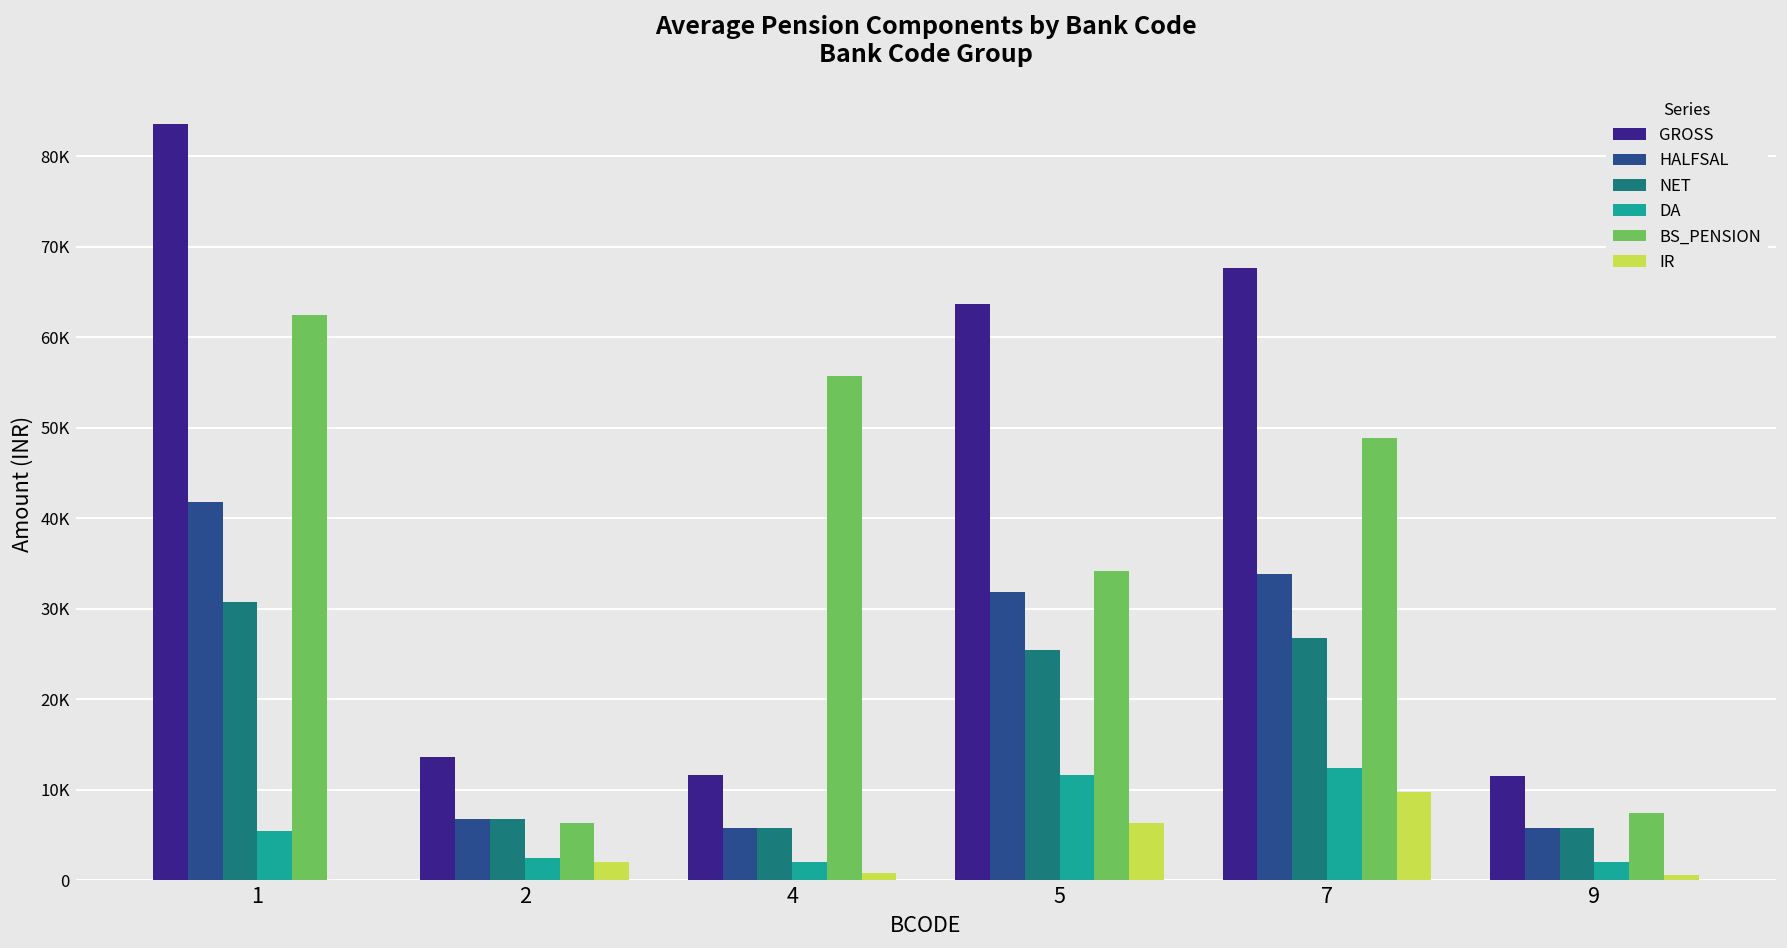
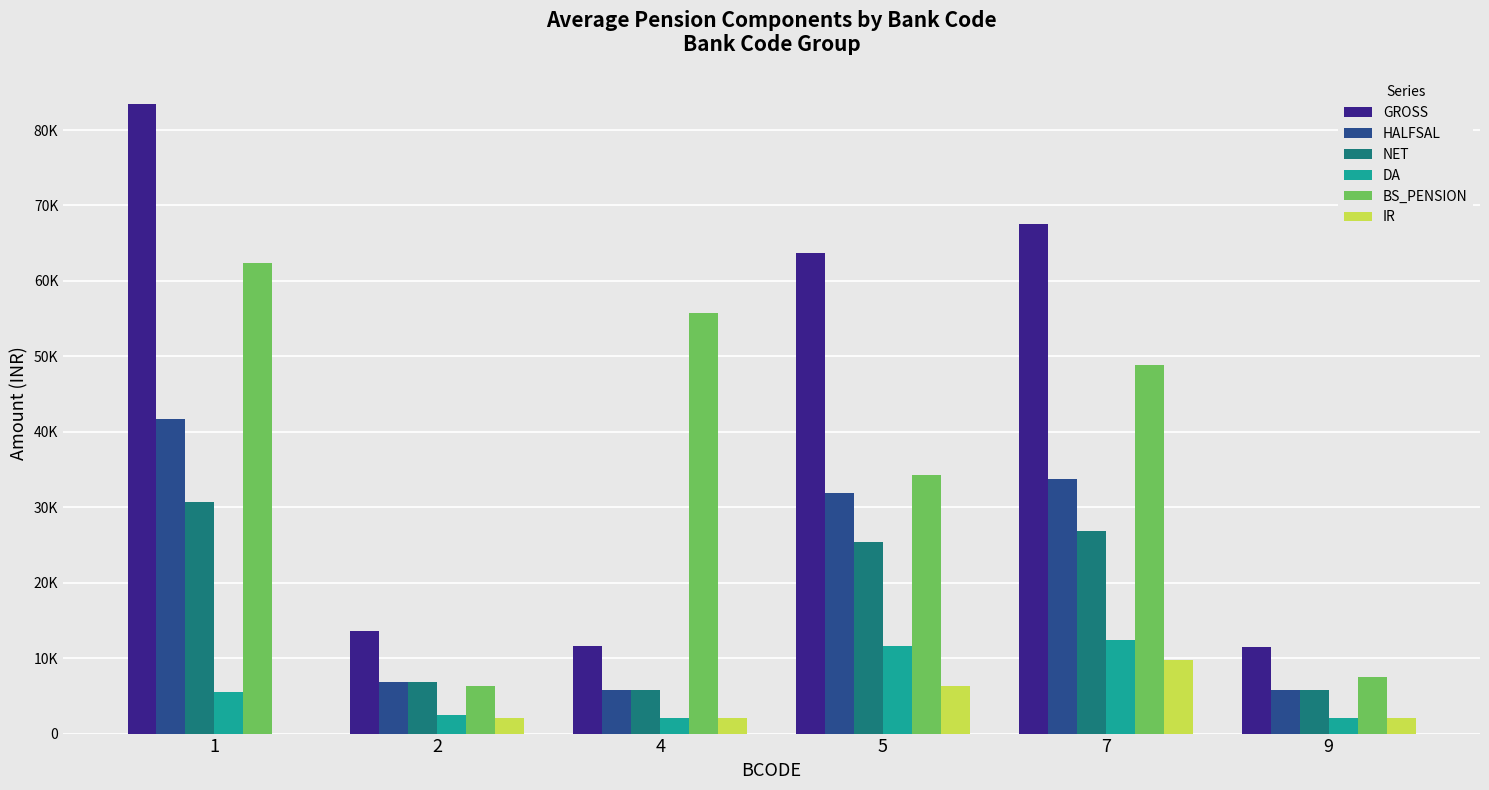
  {
    "BS_PENSION": {
      "1": 62000,
      "2": 6000,
      "4": 56000,
      "5": 34000,
      "7": 49000,
      "9": 7000
    },
    "IR": {
      "1": 0,
      "2": 2000,
-     "4": 1000,
+     "4": 2000,
      "5": 6000,
      "7": 10000,
-     "9": 1000
+     "9": 2000
    }
  }
